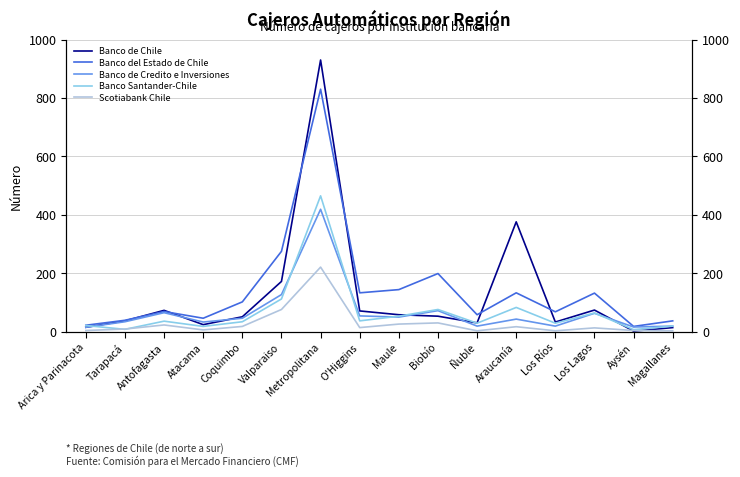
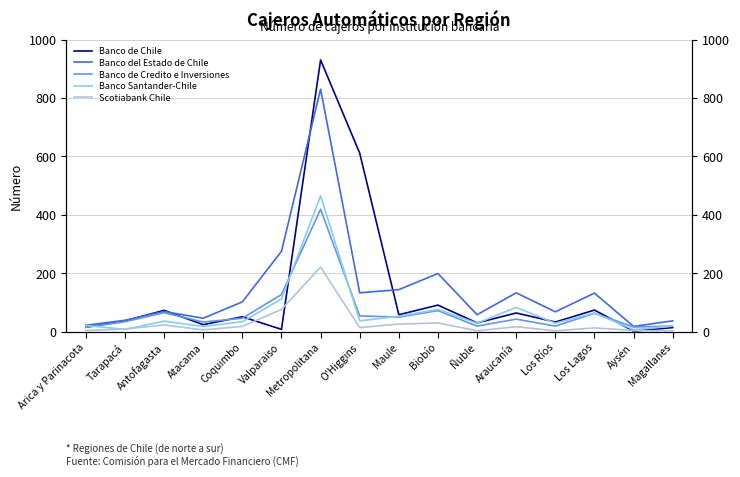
  {
    "Banco de Chile": {
-     "Valparaiso": 170,
+     "Valparaiso": 10,
      "Metropolitana": 930,
-     "O'Higgins": 70,
-     "Biobío": 50,
-     "Araucanía": 380,
+     "O'Higgins": 610,
+     "Biobío": 90,
+     "Araucanía": 60,
      "Los Lagos": 70
    }
  }
